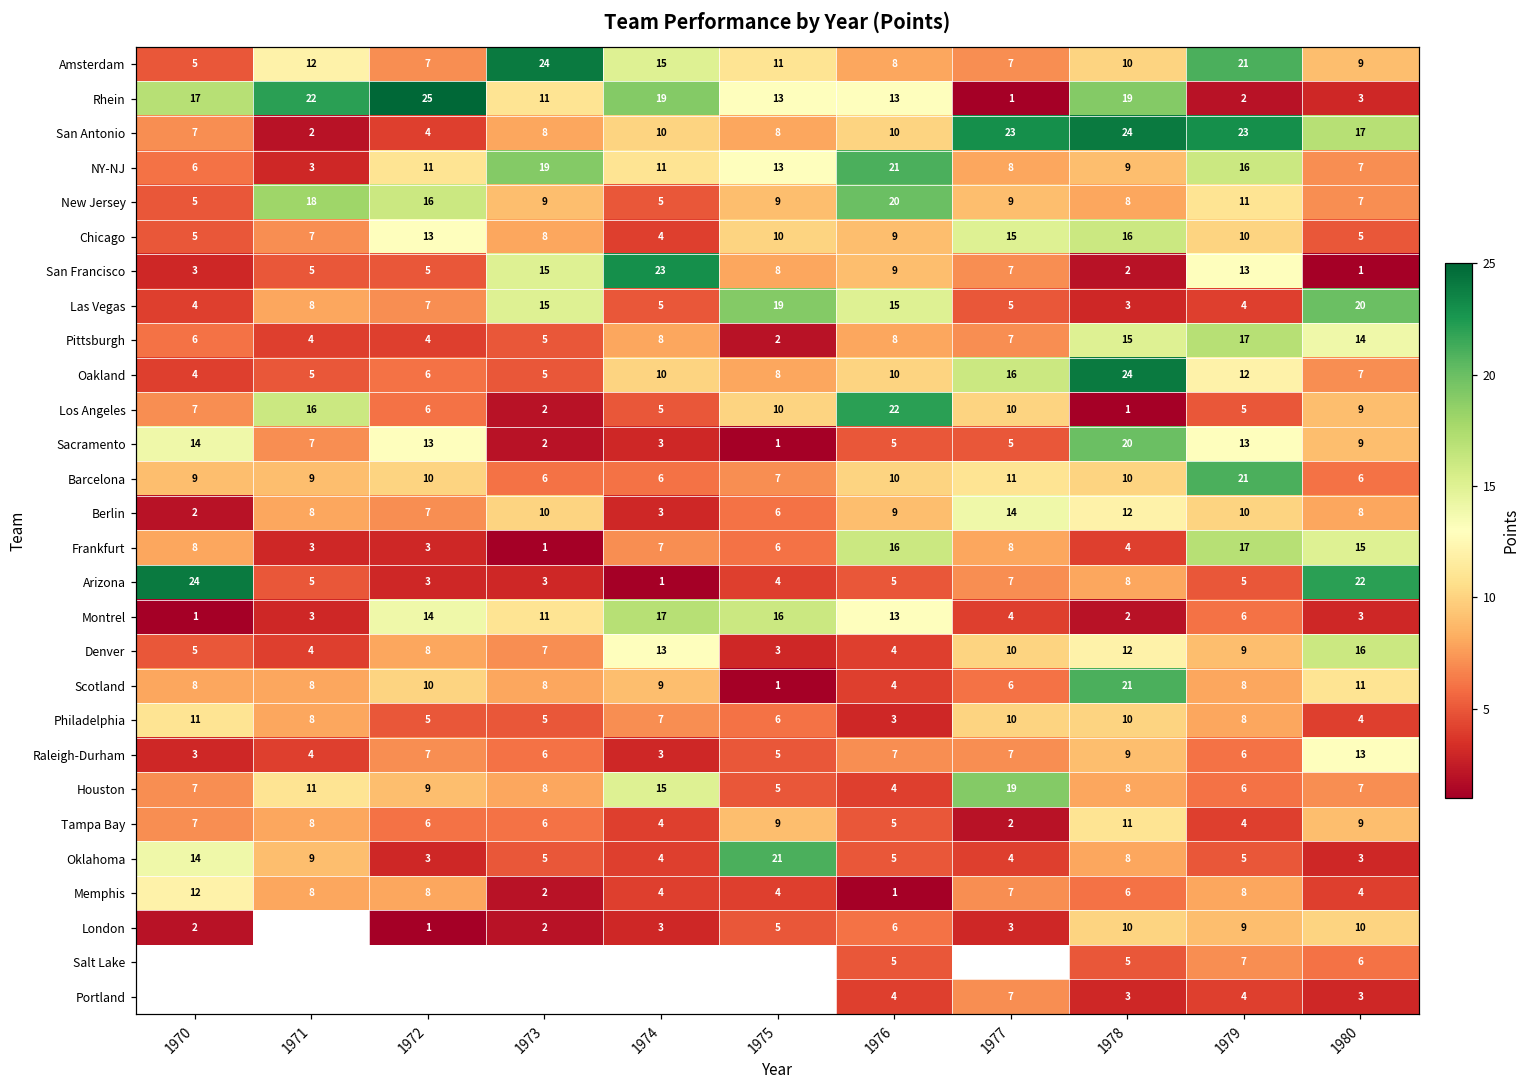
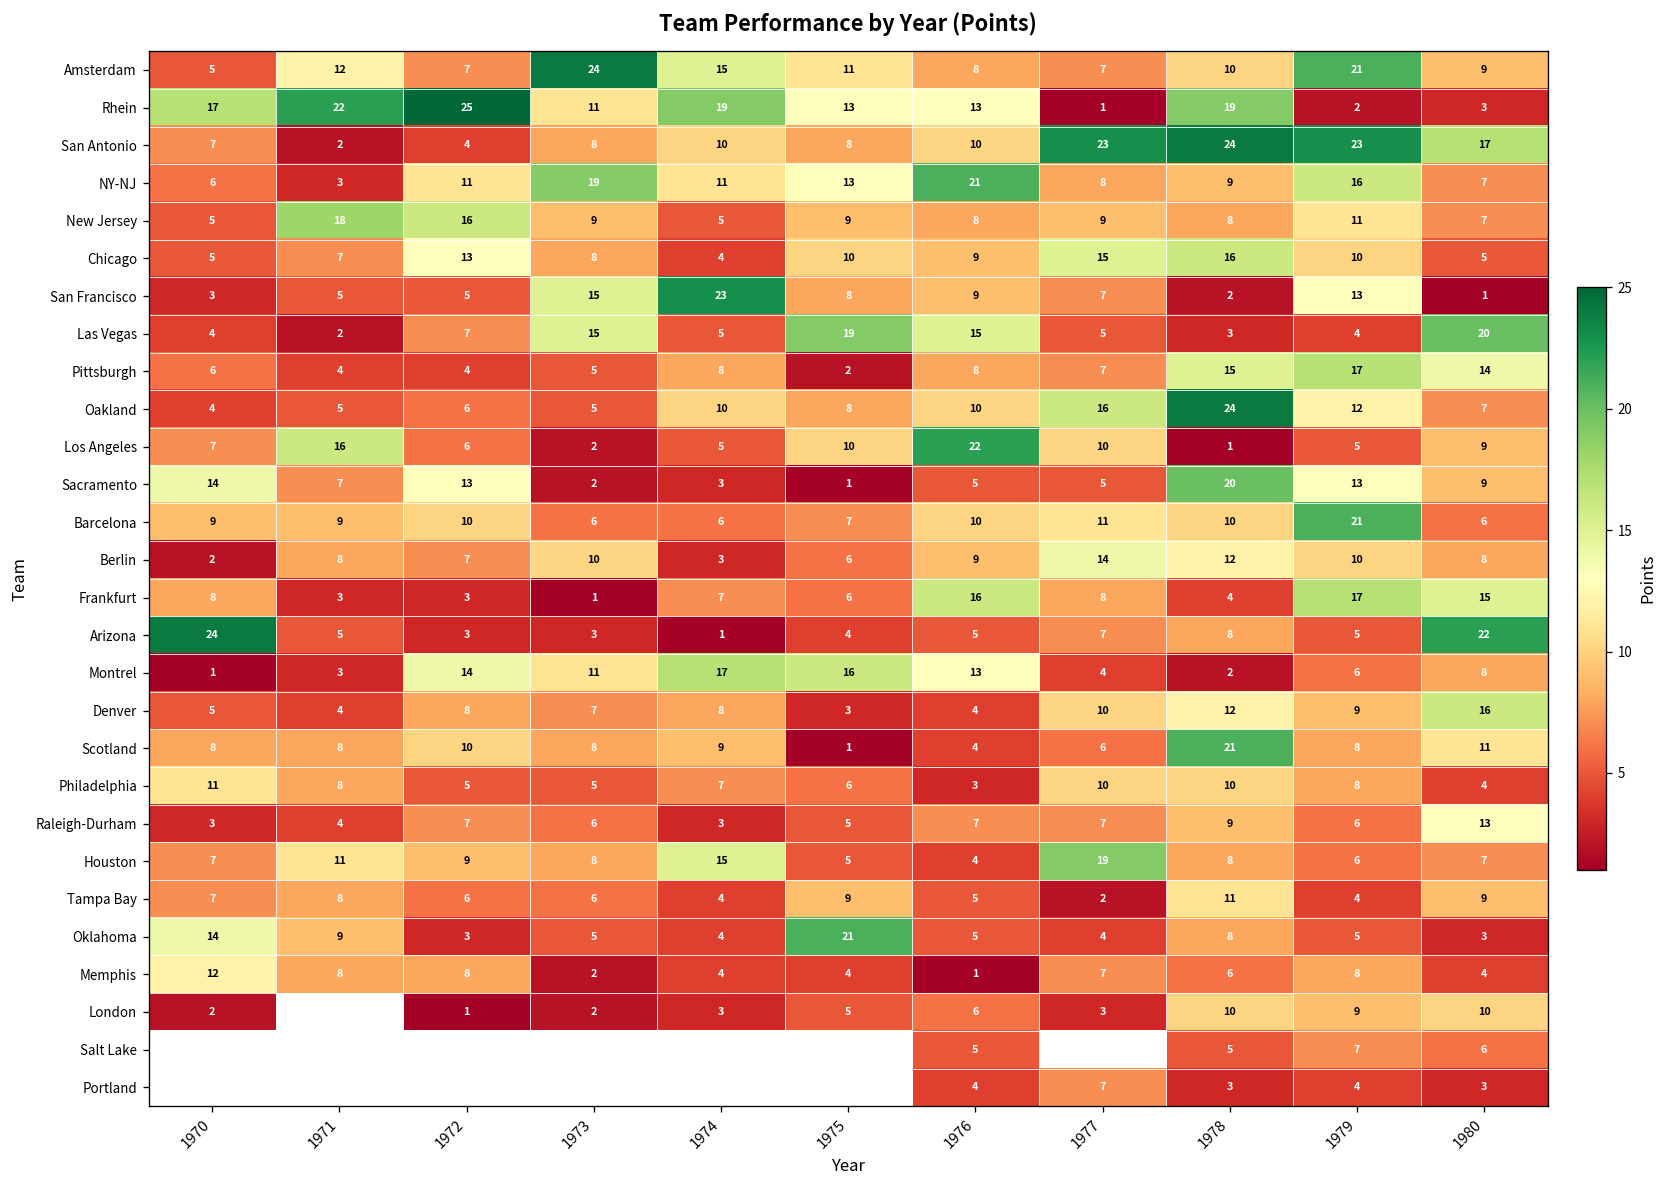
  {
    "New Jersey": {
      "1970": 5,
      "1971": 18,
      "1972": 16,
      "1973": 9,
      "1974": 5,
      "1975": 9,
-     "1976": 20,
+     "1976": 8,
      "1977": 9,
      "1978": 8,
      "1979": 11,
      "1980": 7
    },
    "Las Vegas": {
      "1970": 4,
-     "1971": 8,
+     "1971": 2,
      "1972": 7,
      "1973": 15,
      "1974": 5,
      "1975": 19,
      "1976": 15,
      "1977": 5,
      "1978": 3,
      "1979": 4,
      "1980": 20
    },
    "Montrel": {
      "1970": 1,
      "1971": 3,
      "1972": 14,
      "1973": 11,
      "1974": 17,
      "1975": 16,
      "1976": 13,
      "1977": 4,
      "1978": 2,
      "1979": 6,
-     "1980": 3
+     "1980": 8
    },
    "Denver": {
      "1970": 5,
      "1971": 4,
      "1972": 8,
      "1973": 7,
-     "1974": 13,
+     "1974": 8,
      "1975": 3,
      "1976": 4,
      "1977": 10,
      "1978": 12,
      "1979": 9,
      "1980": 16
    }
  }
